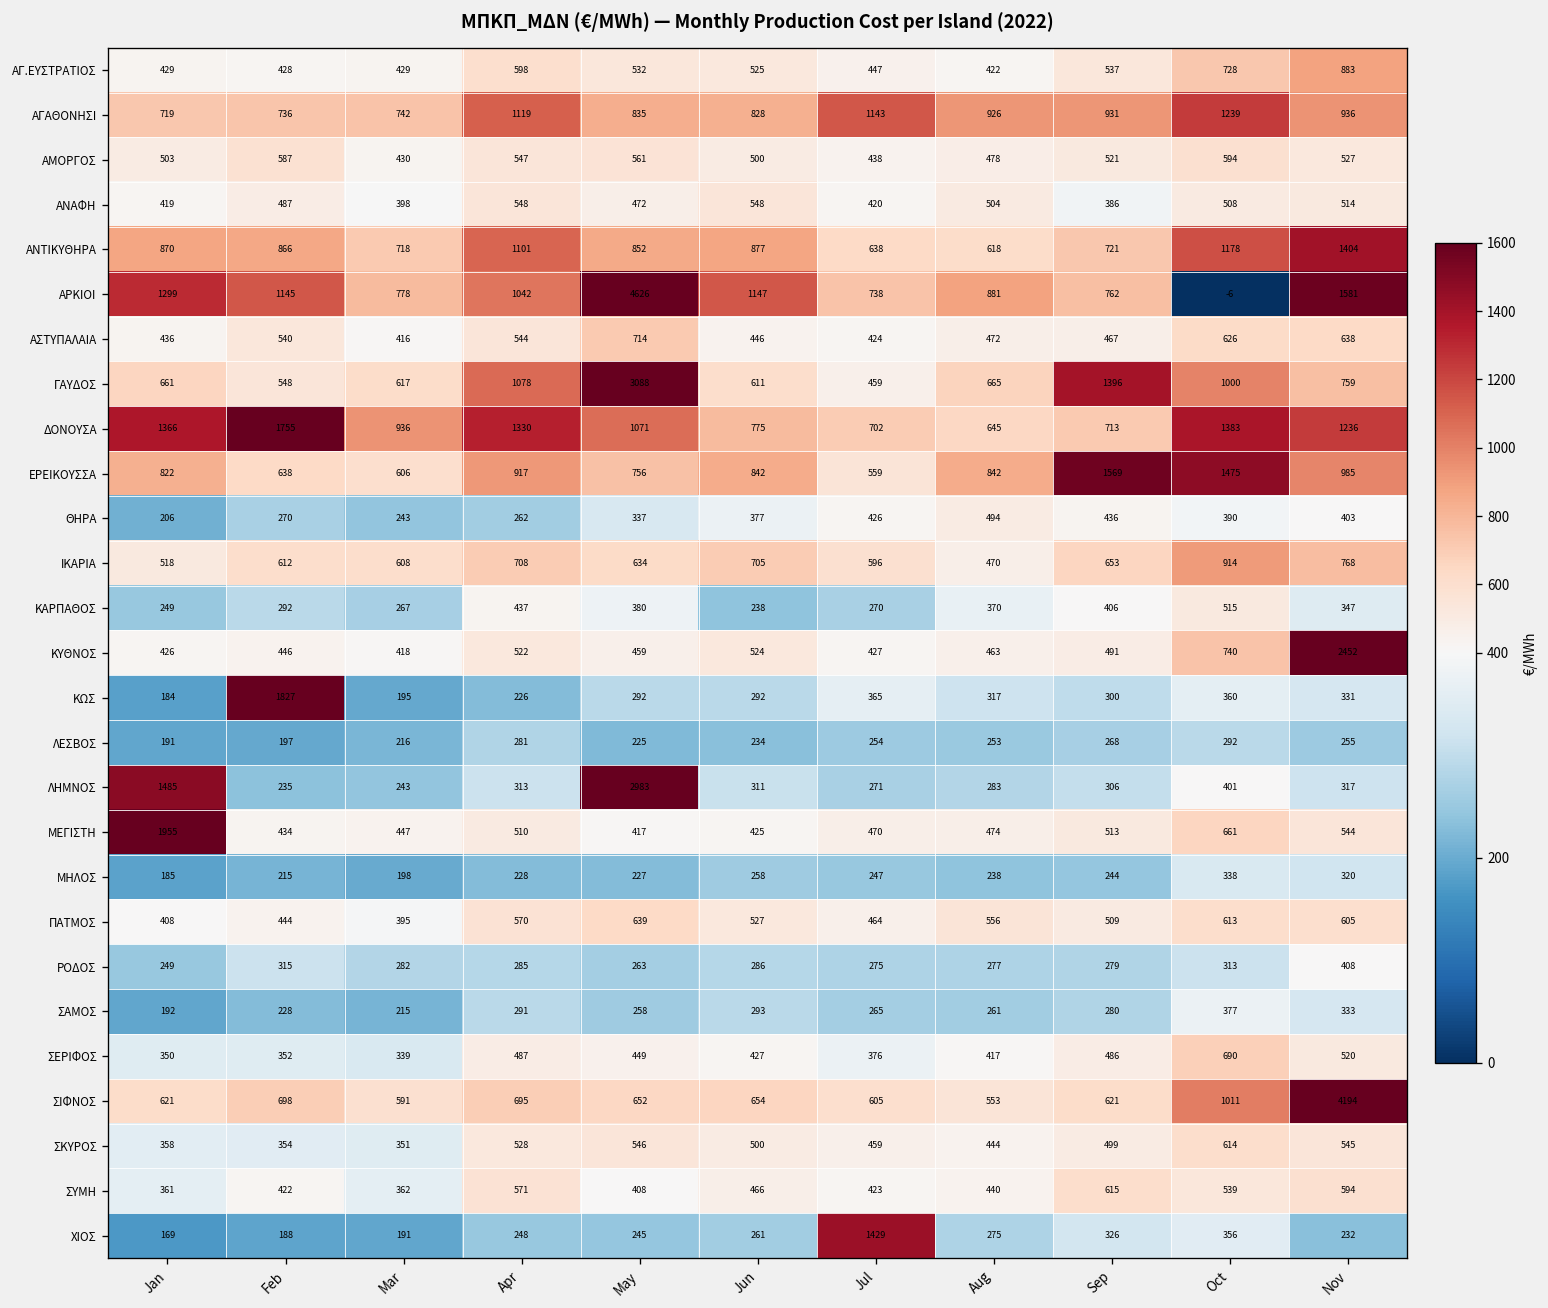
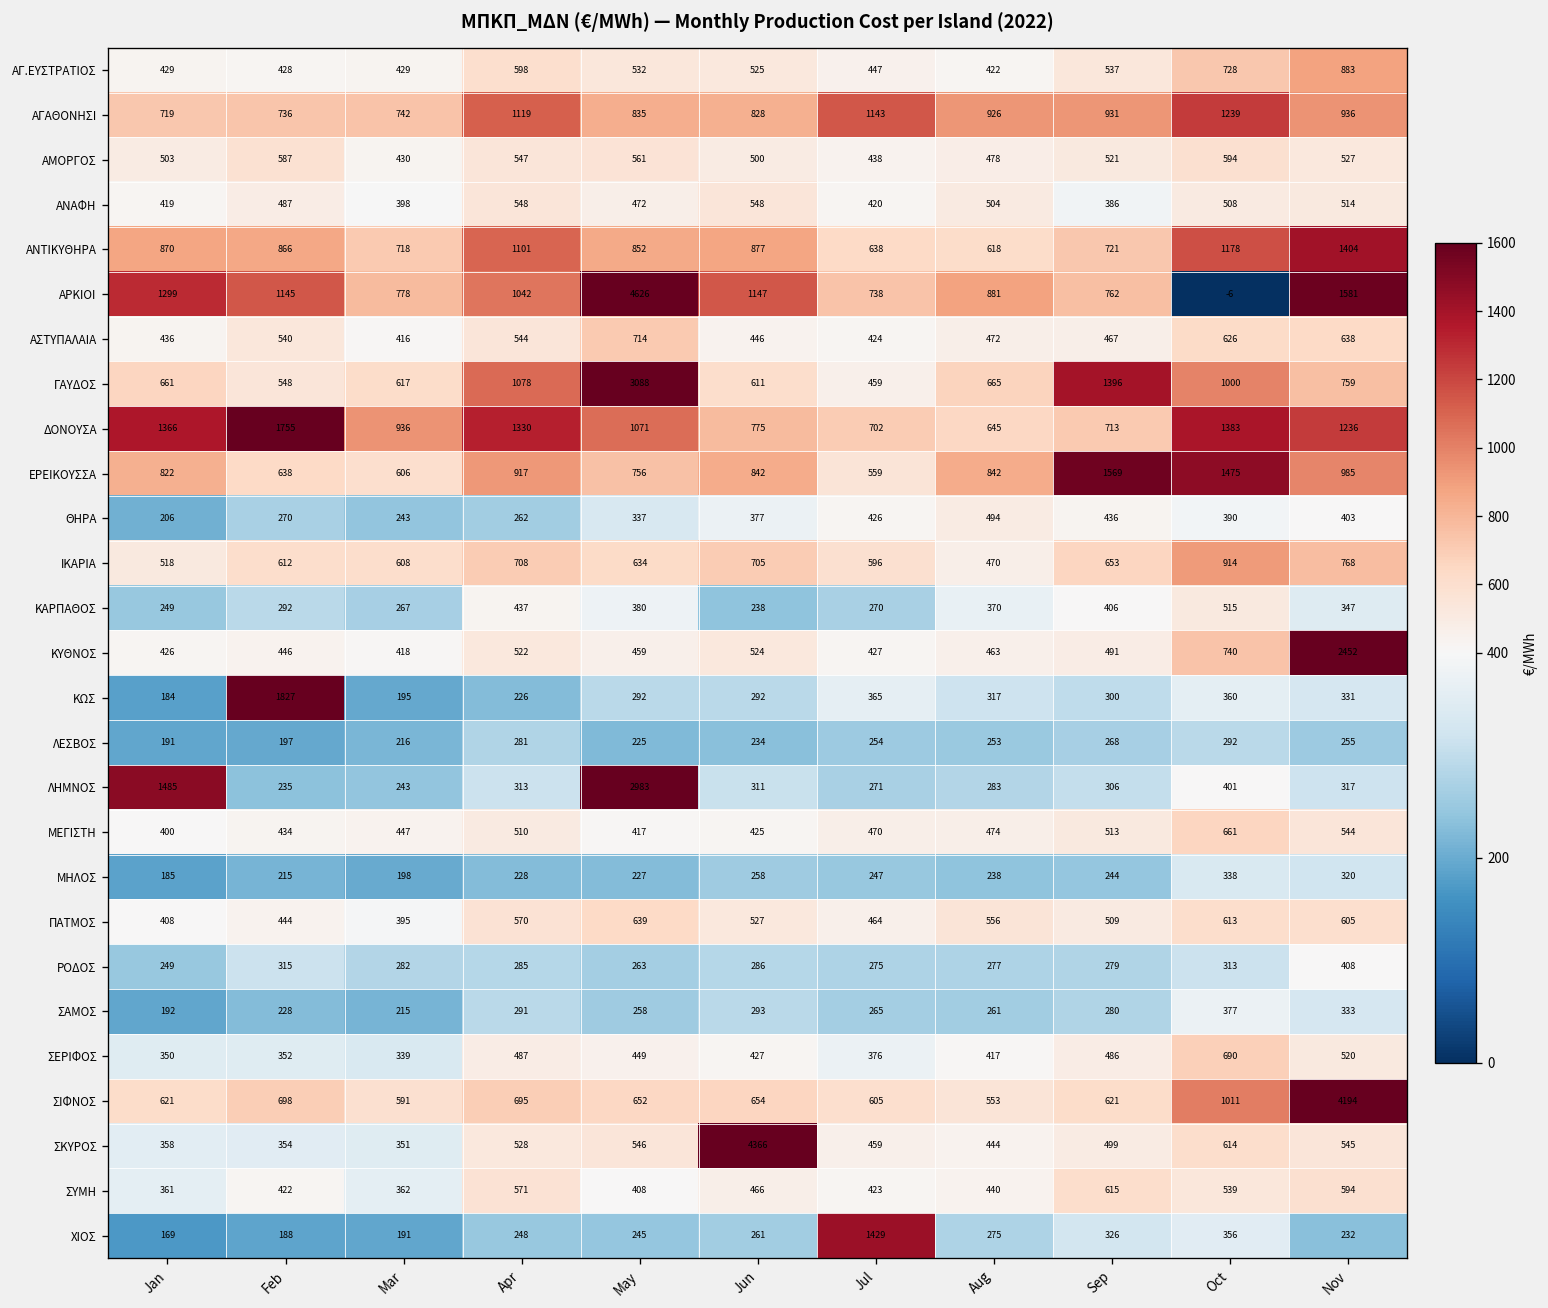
  {
    "ΜΕΓΙΣΤΗ": {
-     "Jan": 1955,
+     "Jan": 400,
      "Feb": 434,
      "Mar": 447,
      "Apr": 510,
      "May": 417,
      "Jun": 425,
      "Jul": 470,
      "Aug": 474,
      "Sep": 513,
      "Oct": 661,
      "Nov": 544
    },
    "ΣΚΥΡΟΣ": {
      "Jan": 358,
      "Feb": 354,
      "Mar": 351,
      "Apr": 528,
      "May": 546,
-     "Jun": 500,
+     "Jun": 4366,
      "Jul": 459,
      "Aug": 444,
      "Sep": 499,
      "Oct": 614,
      "Nov": 545
    }
  }
